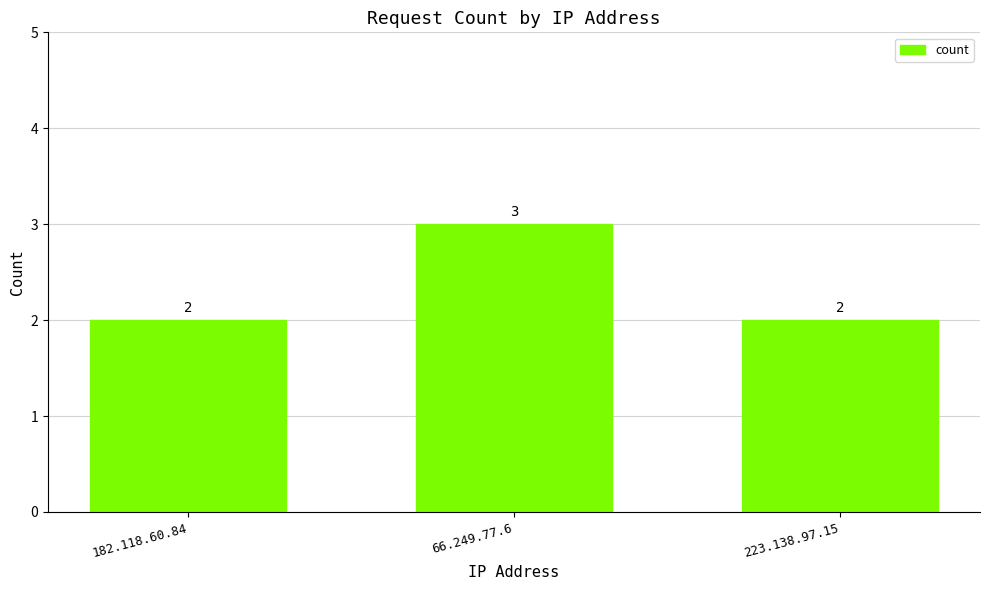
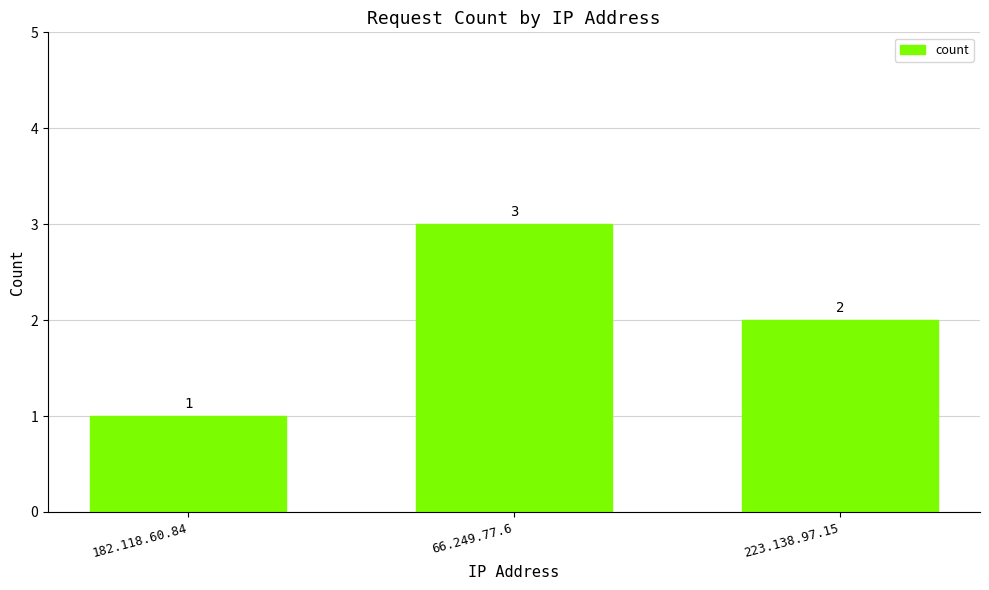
  {
-   "182.118.60.84": 2,
+   "182.118.60.84": 1,
    "66.249.77.6": 3,
    "223.138.97.15": 2
  }
